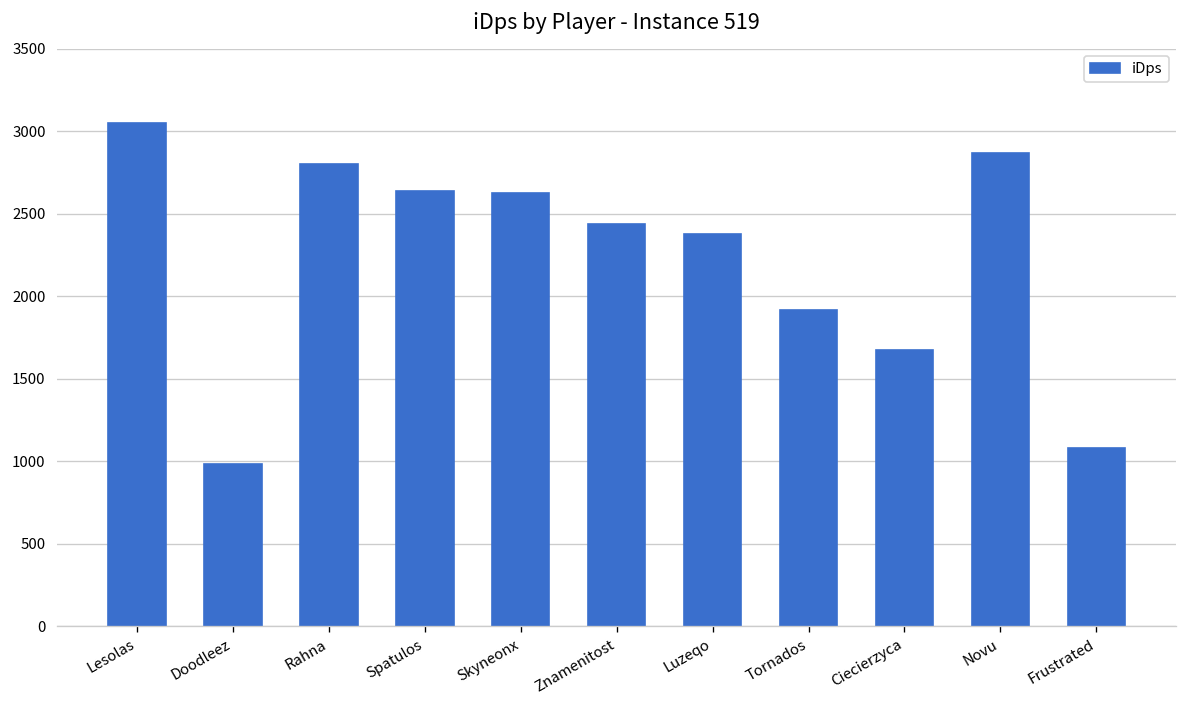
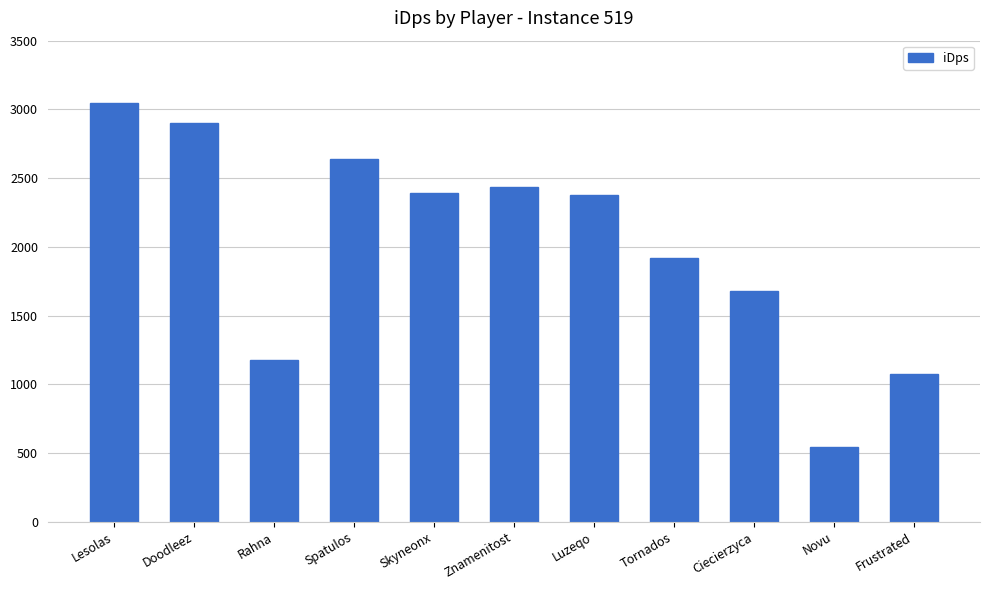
  {
    "Lesolas": 3050,
-   "Doodleez": 980,
-   "Rahna": 2800,
+   "Doodleez": 2900,
+   "Rahna": 1180,
    "Spatulos": 2640,
-   "Skyneonx": 2630,
+   "Skyneonx": 2390,
    "Znamenitost": 2440,
    "Luzeqo": 2380,
    "Tornados": 1920,
    "Ciecierzyca": 1680,
-   "Novu": 2870,
+   "Novu": 540,
    "Frustrated": 1080
  }
